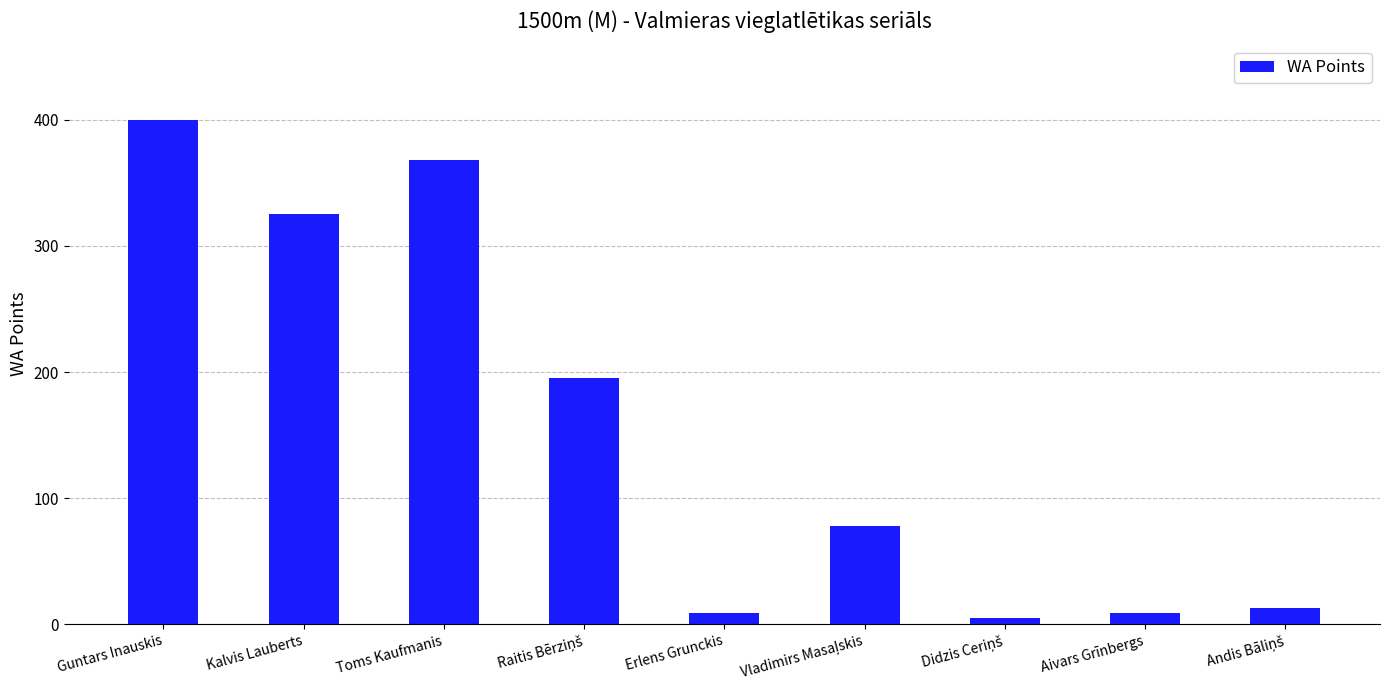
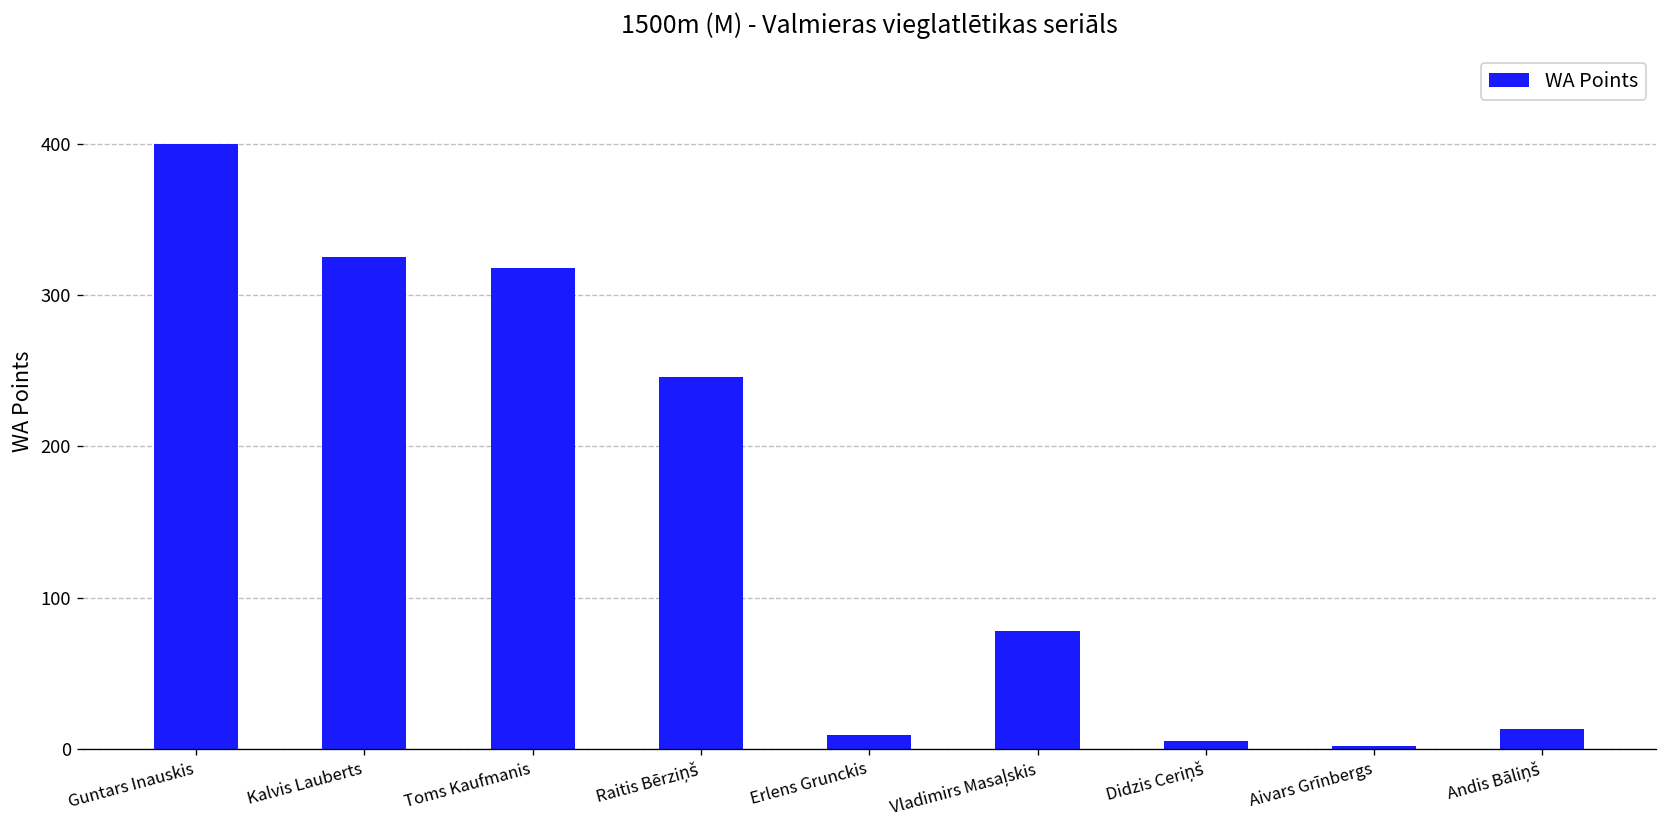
  {
    "Guntars Inauskis": 400,
    "Kalvis Lauberts": 325,
-   "Toms Kaufmanis": 368,
-   "Raitis Bērziņš": 195,
+   "Toms Kaufmanis": 318,
+   "Raitis Bērziņš": 246,
    "Erlens Grunckis": 9,
    "Vladimirs Masaļskis": 78,
    "Didzis Ceriņš": 5,
-   "Aivars Grīnbergs": 9,
+   "Aivars Grīnbergs": 2,
    "Andis Bāliņš": 13
  }
